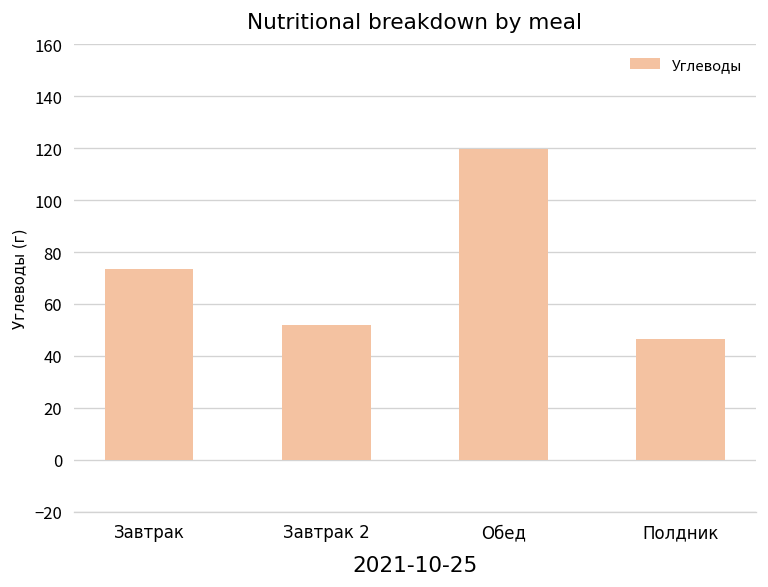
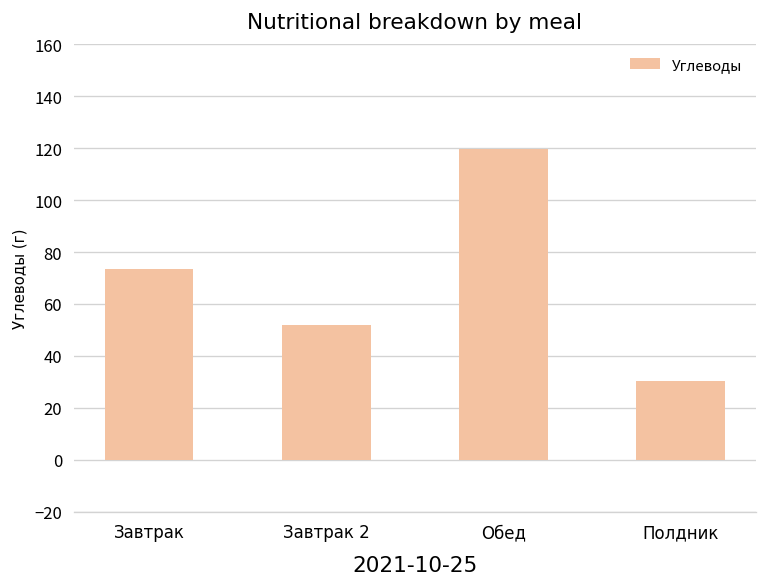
  {
    "Завтрак": 74,
    "Завтрак 2": 52,
    "Обед": 120,
-   "Полдник": 46
+   "Полдник": 30
  }
